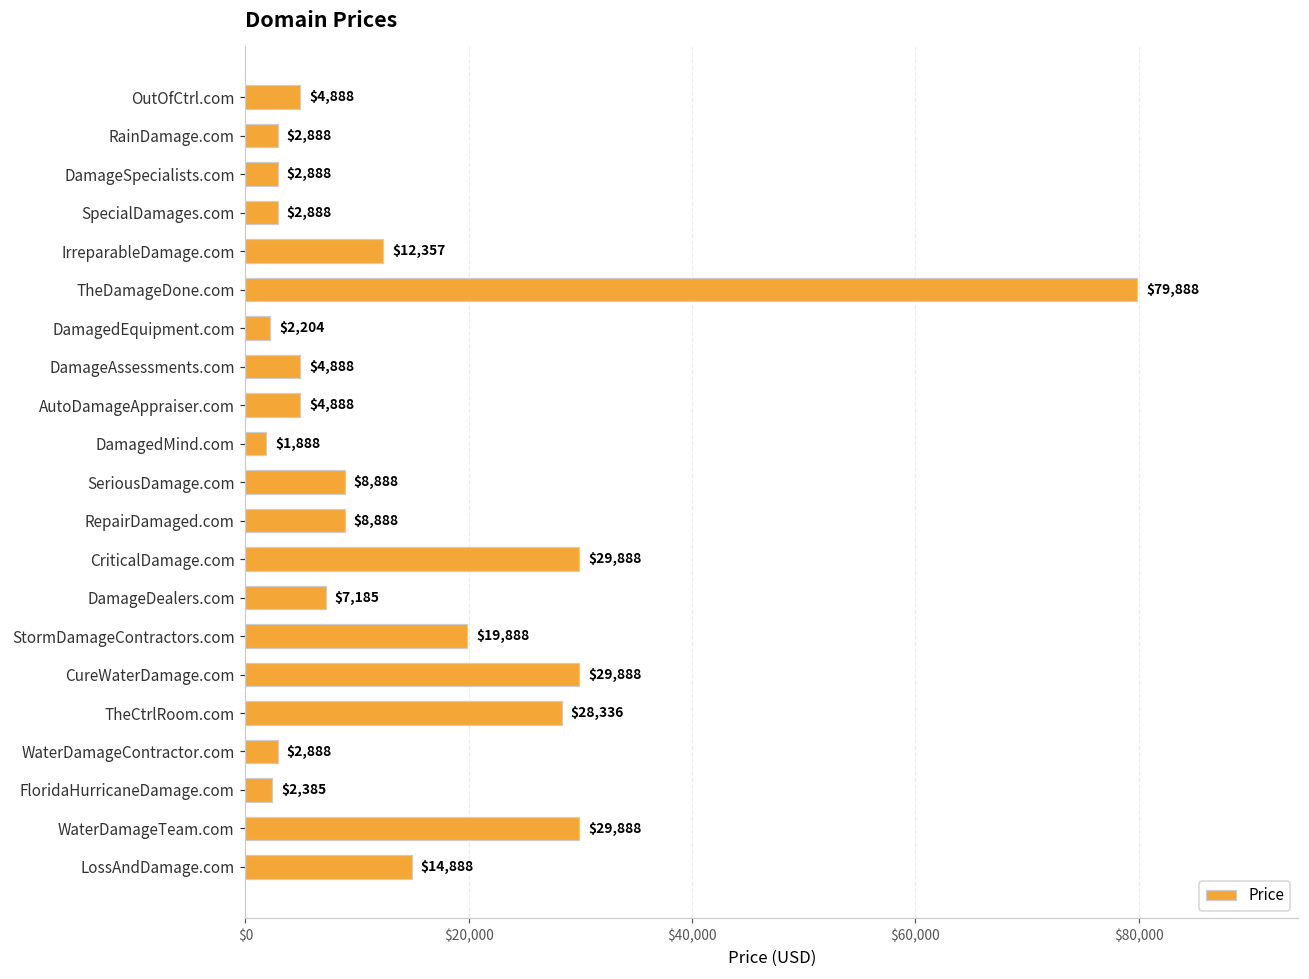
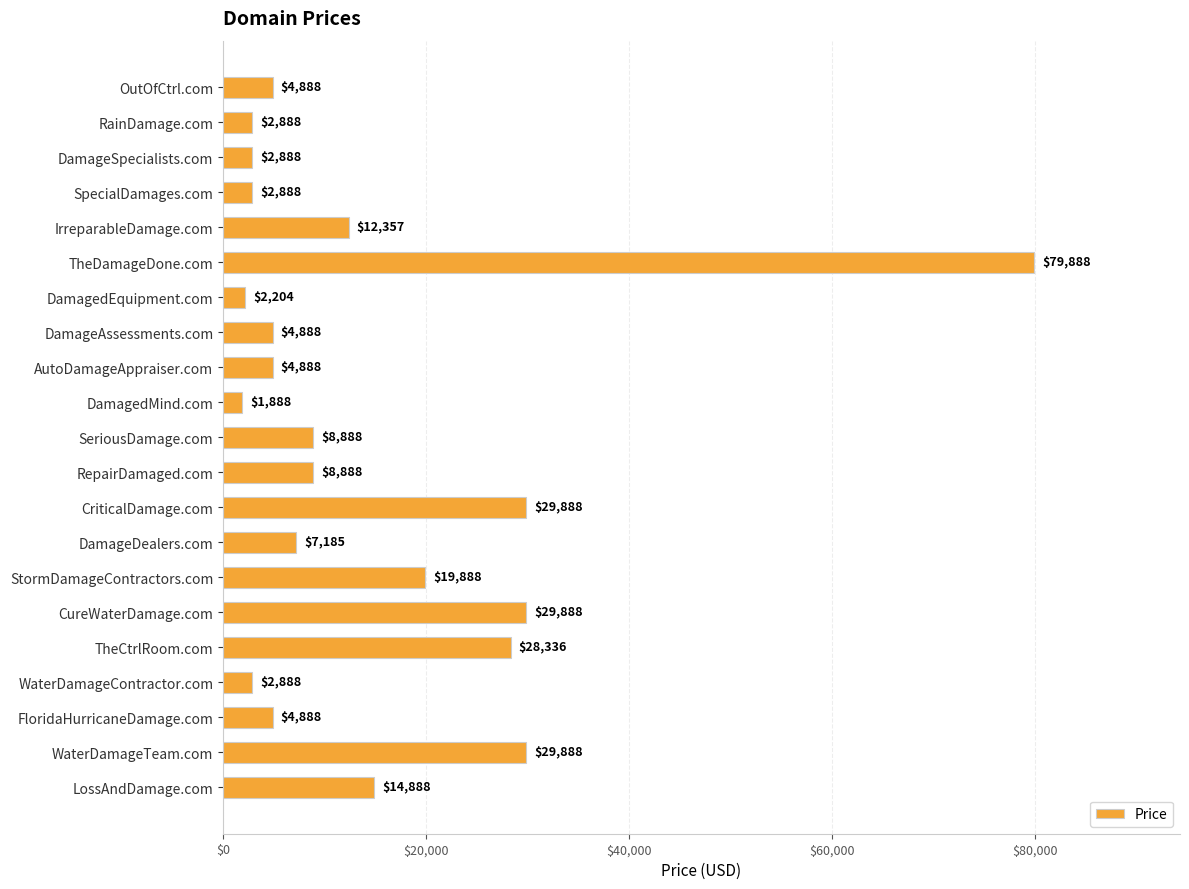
  {
    "OutOfCtrl.com": "$4,888",
    "RainDamage.com": "$2,888",
    "DamageSpecialists.com": "$2,888",
    "SpecialDamages.com": "$2,888",
    "IrreparableDamage.com": "$12,357",
    "TheDamageDone.com": "$79,888",
    "DamagedEquipment.com": "$2,204",
    "DamageAssessments.com": "$4,888",
    "AutoDamageAppraiser.com": "$4,888",
    "DamagedMind.com": "$1,888",
    "SeriousDamage.com": "$8,888",
    "RepairDamaged.com": "$8,888",
    "CriticalDamage.com": "$29,888",
    "DamageDealers.com": "$7,185",
    "StormDamageContractors.com": "$19,888",
    "CureWaterDamage.com": "$29,888",
    "TheCtrlRoom.com": "$28,336",
    "WaterDamageContractor.com": "$2,888",
-   "FloridaHurricaneDamage.com": "$2,385",
+   "FloridaHurricaneDamage.com": "$4,888",
    "WaterDamageTeam.com": "$29,888",
    "LossAndDamage.com": "$14,888"
  }
